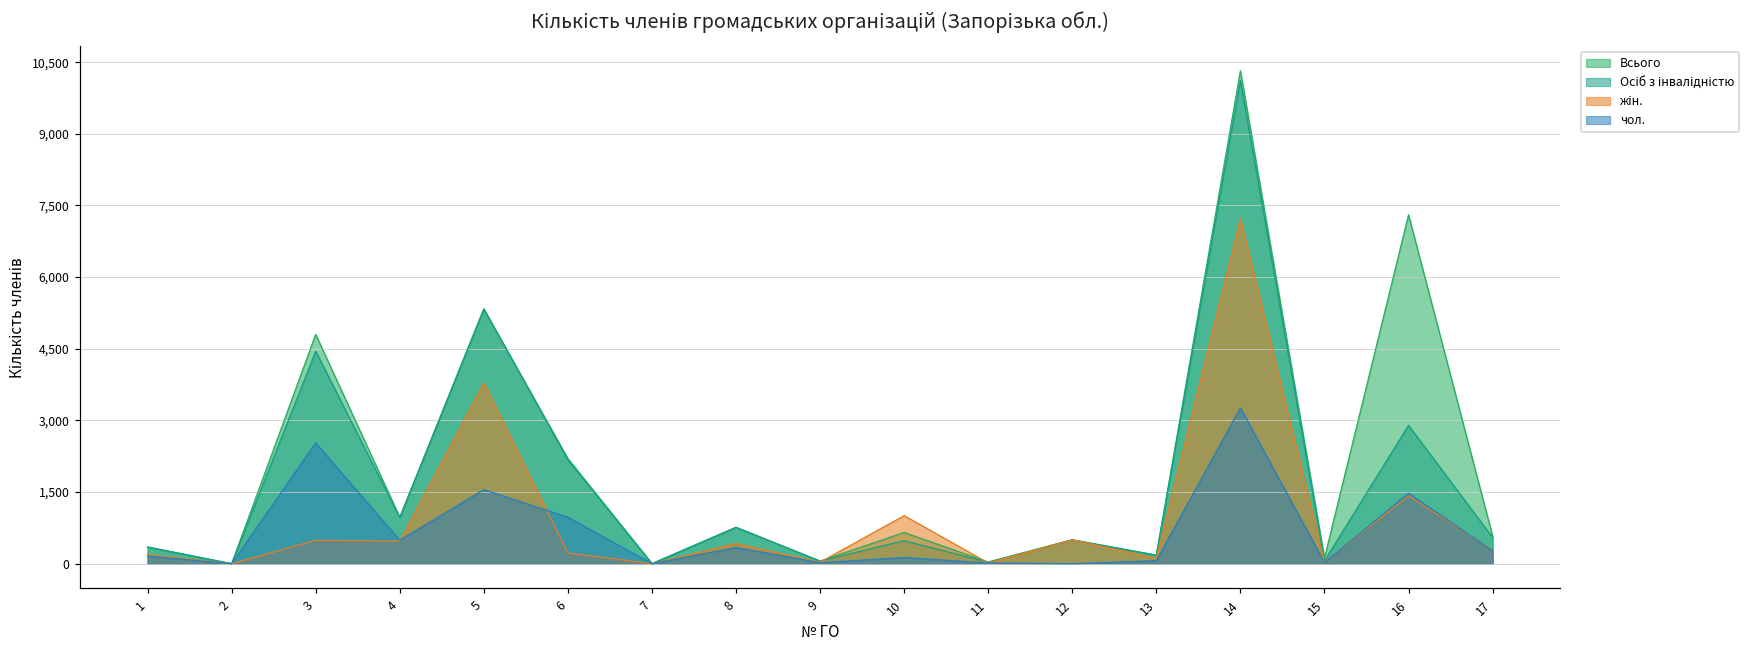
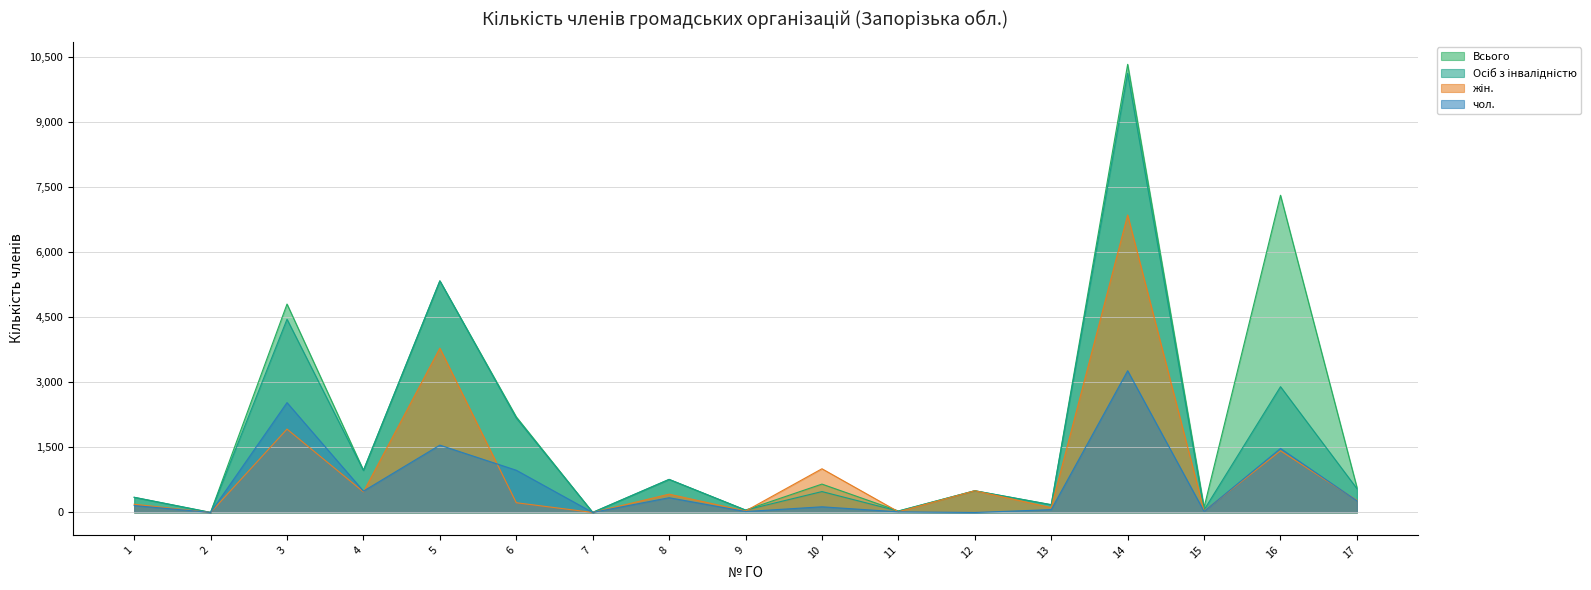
  {
    "жін.": {
-     "3": "500",
+     "3": "1,900",
      "5": "3,800",
      "6": "200",
      "8": "400",
      "10": "1,000",
-     "14": "7,200"
+     "14": "6,900"
    }
  }
